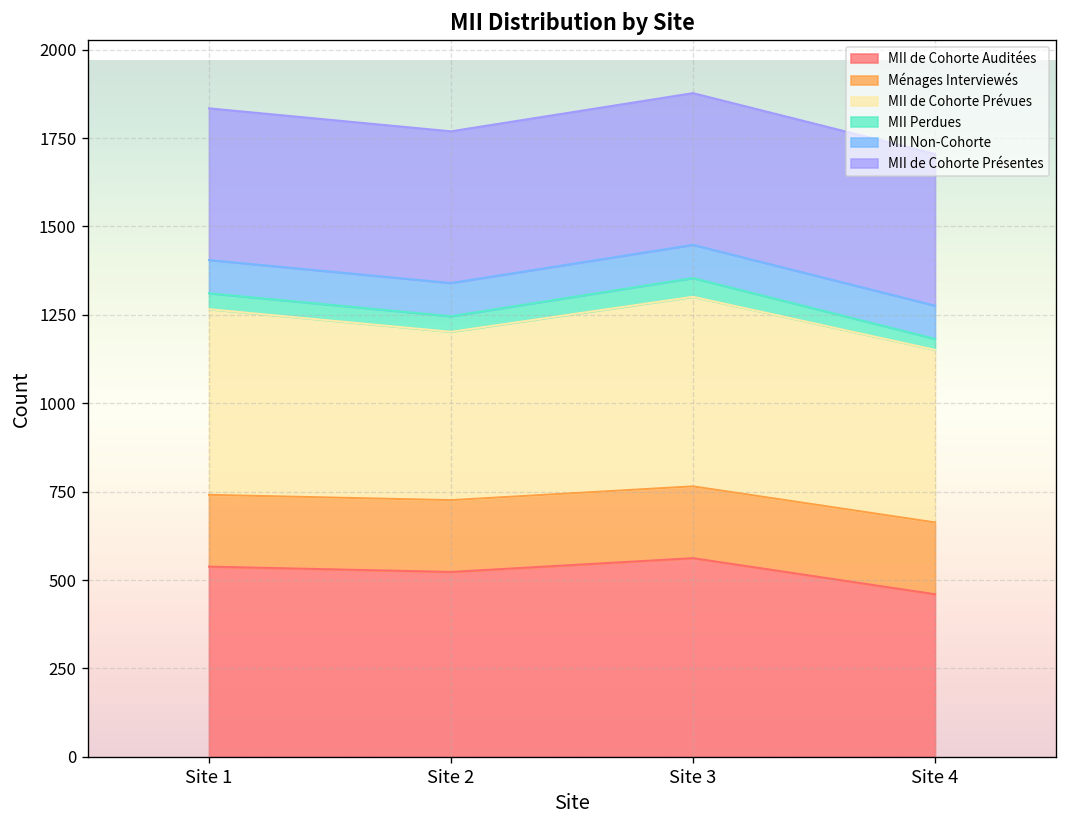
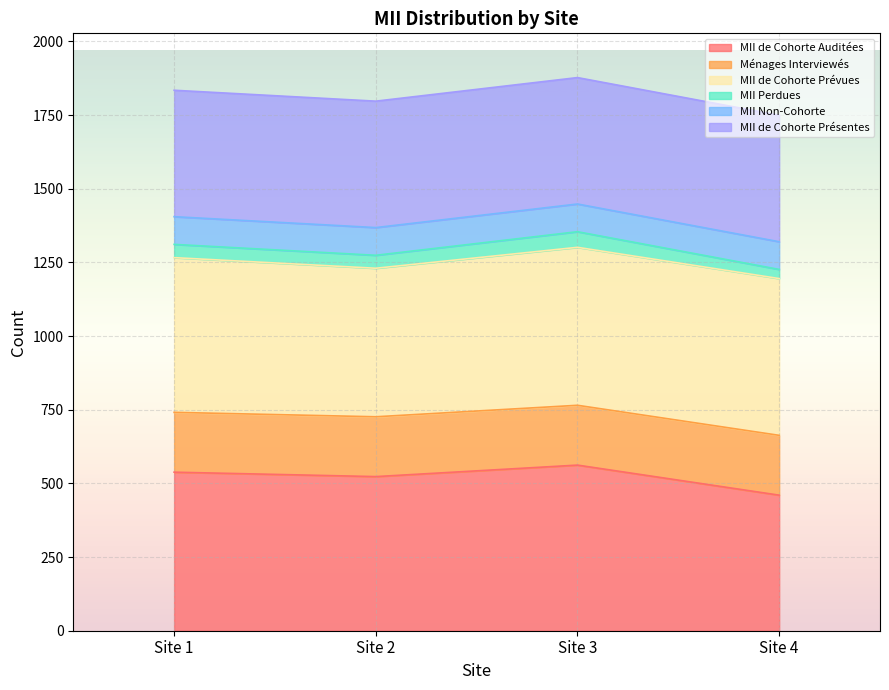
  {
    "MII de Cohorte Auditées": {
      "Site 1": 540,
      "Site 2": 520,
      "Site 3": 560,
      "Site 4": 460
    },
    "Ménages Interviewés": {
      "Site 1": 200,
      "Site 2": 200,
      "Site 3": 200,
      "Site 4": 200
    },
    "MII de Cohorte Prévues": {
      "Site 1": 530,
-     "Site 2": 480,
+     "Site 2": 500,
      "Site 3": 540,
-     "Site 4": 490
+     "Site 4": 530
    },
    "MII Perdues": {
      "Site 1": 50,
      "Site 2": 40,
      "Site 3": 50,
      "Site 4": 30
    }
  }
